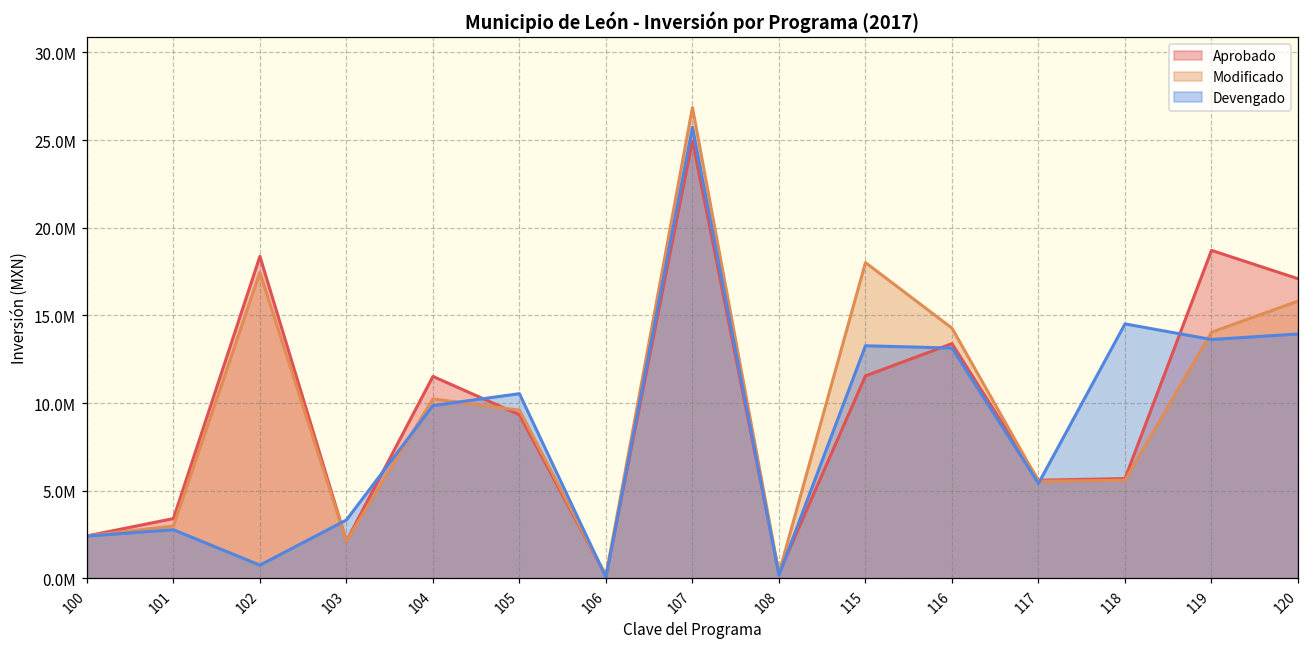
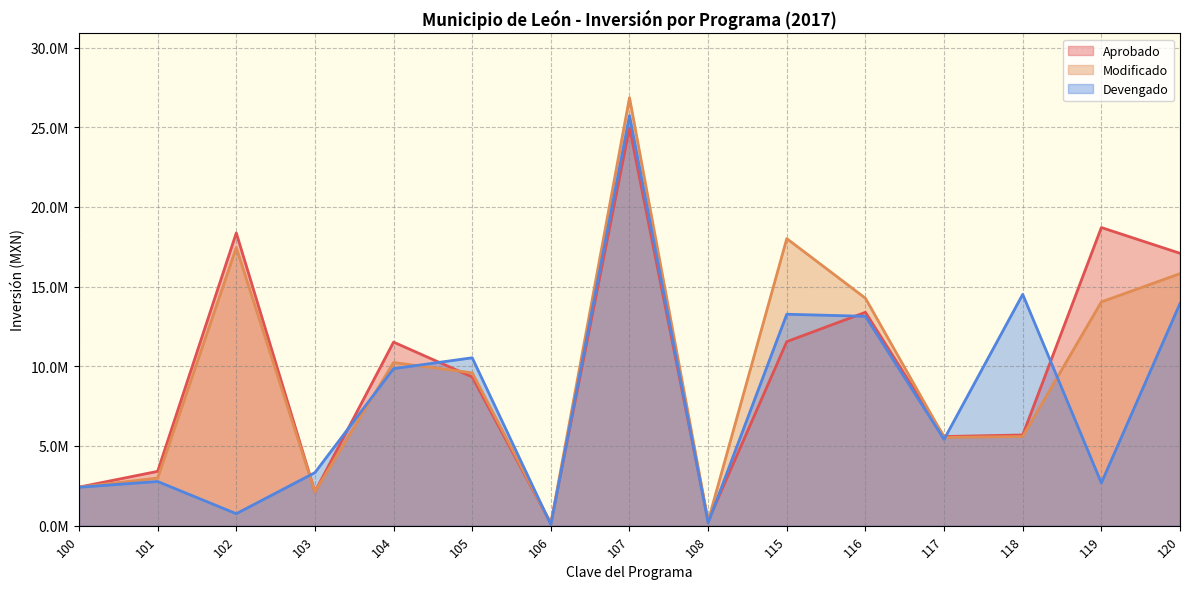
  {
    "Devengado": {
      "101": 2800000,
      "102": 800000,
      "103": 3300000,
      "104": 9900000,
      "105": 10500000,
      "107": 25700000,
      "115": 13300000,
      "116": 13100000,
      "118": 14500000,
-     "119": 13600000,
+     "119": 2700000,
      "120": 13900000
    }
  }
